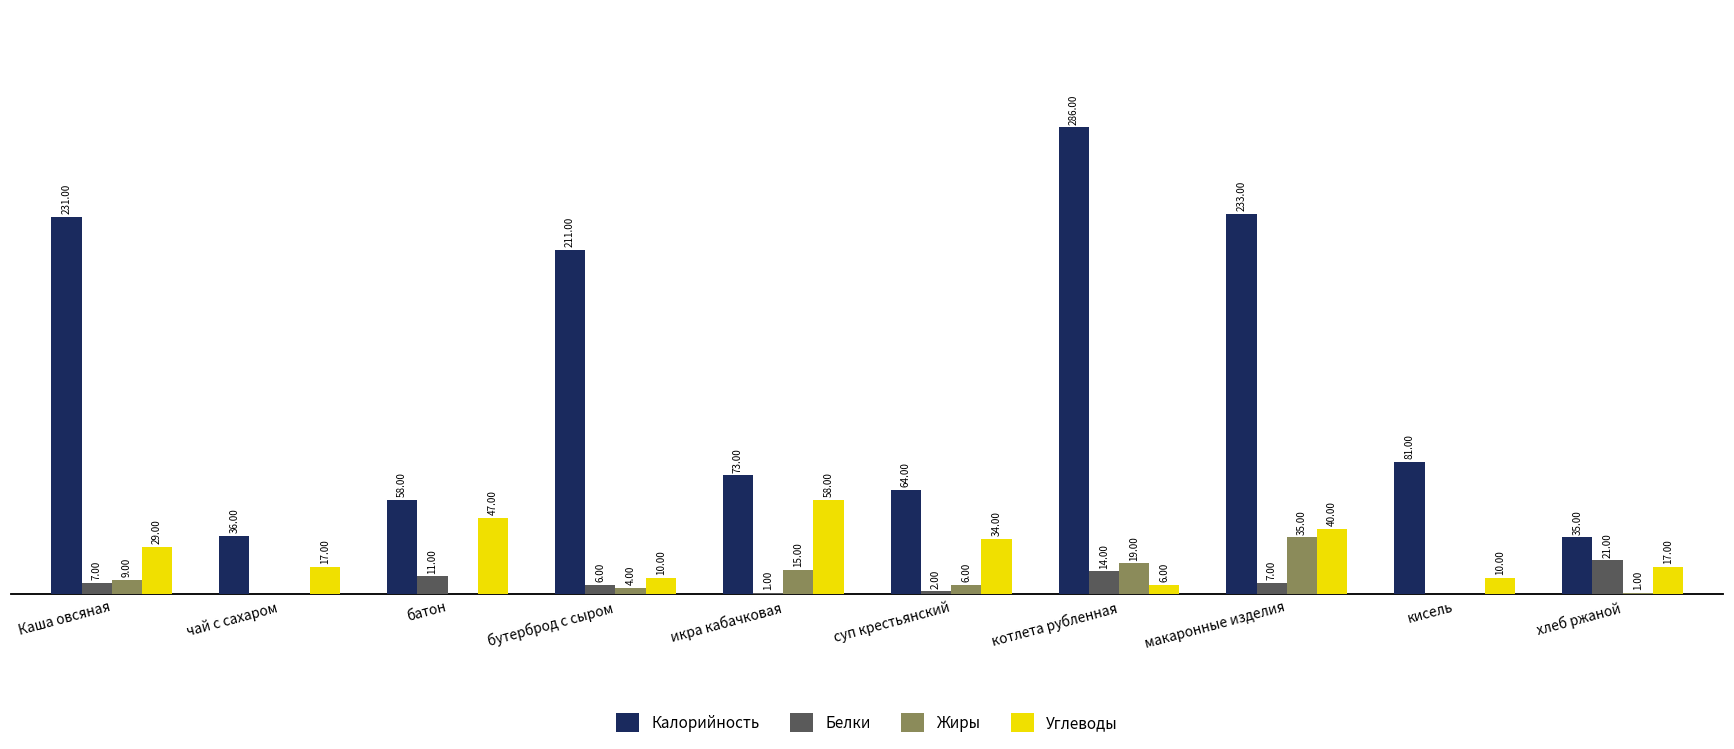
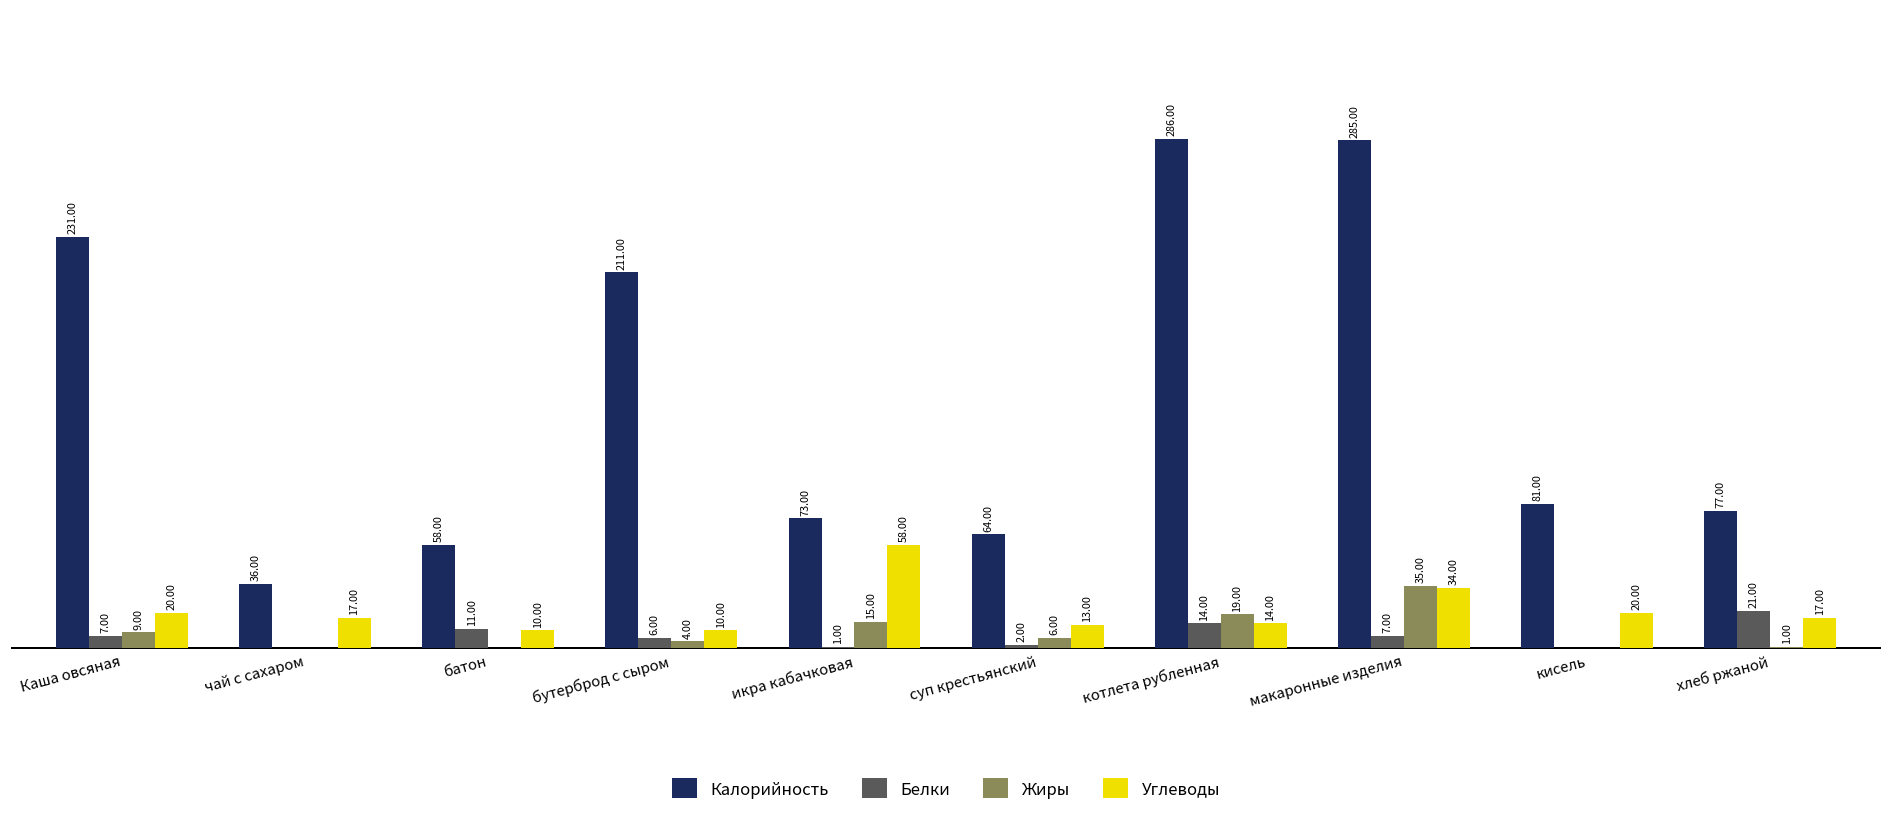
  {
    "Калорийность": {
      "Каша овсяная": 231.00,
      "чай с сахаром": 36.00,
      "батон": 58.00,
      "бутерброд с сыром": 211.00,
      "икра кабачковая": 73.00,
      "суп крестьянский": 64.00,
      "котлета рубленная": 286.00,
-     "макаронные изделия": 233.00,
+     "макаронные изделия": 285.00,
      "кисель": 81.00,
-     "хлеб ржаной": 35.00
+     "хлеб ржаной": 77.00
    },
    "Белки": {
      "Каша овсяная": 7.00,
      "батон": 11.00,
      "бутерброд с сыром": 6.00,
      "икра кабачковая": 1.00,
      "суп крестьянский": 2.00,
      "котлета рубленная": 14.00,
      "макаронные изделия": 7.00,
      "хлеб ржаной": 21.00
    },
    "Жиры": {
      "Каша овсяная": 9.00,
      "бутерброд с сыром": 4.00,
      "икра кабачковая": 15.00,
      "суп крестьянский": 6.00,
      "котлета рубленная": 19.00,
      "макаронные изделия": 35.00,
      "хлеб ржаной": 1.00
    },
    "Углеводы": {
-     "Каша овсяная": 29.00,
+     "Каша овсяная": 20.00,
      "чай с сахаром": 17.00,
-     "батон": 47.00,
+     "батон": 10.00,
      "бутерброд с сыром": 10.00,
      "икра кабачковая": 58.00,
-     "суп крестьянский": 34.00,
-     "котлета рубленная": 6.00,
-     "макаронные изделия": 40.00,
-     "кисель": 10.00,
+     "суп крестьянский": 13.00,
+     "котлета рубленная": 14.00,
+     "макаронные изделия": 34.00,
+     "кисель": 20.00,
      "хлеб ржаной": 17.00
    }
  }
